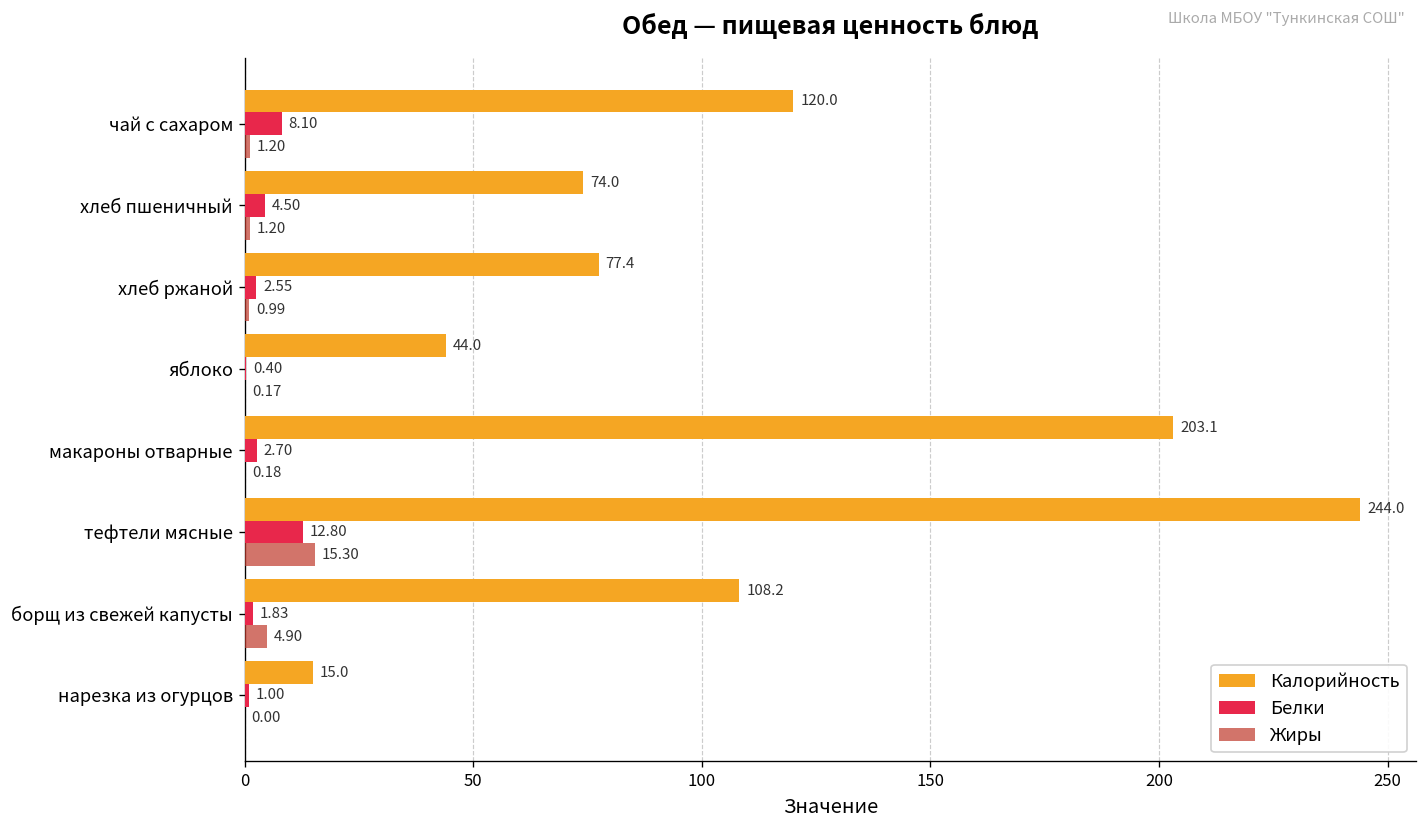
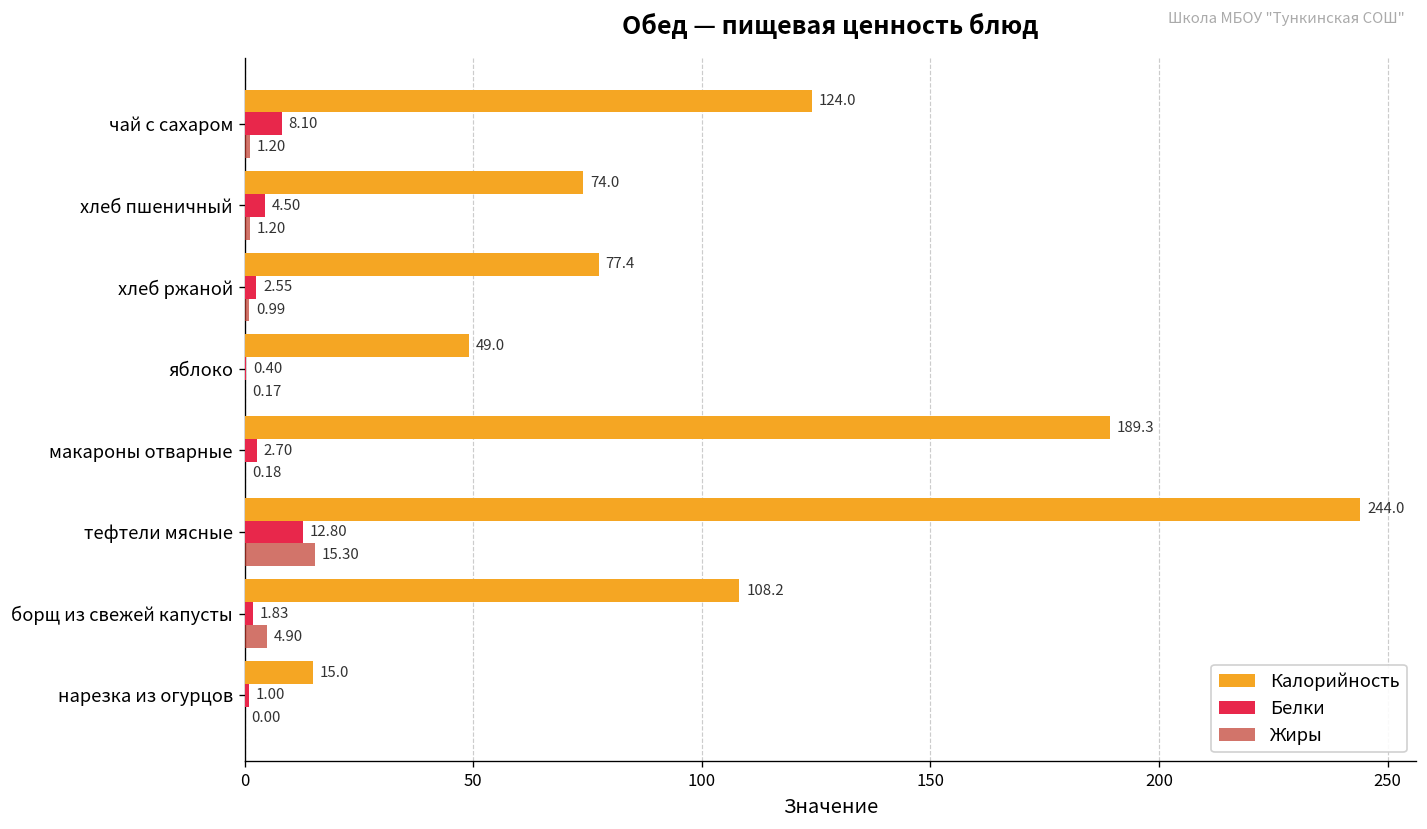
  {
    "Калорийность": {
-     "чай с сахаром": 120.0,
+     "чай с сахаром": 124.0,
      "хлеб пшеничный": 74.0,
      "хлеб ржаной": 77.4,
-     "яблоко": 44.0,
-     "макароны отварные": 203.1,
+     "яблоко": 49.0,
+     "макароны отварные": 189.3,
      "тефтели мясные": 244.0,
      "борщ из свежей капусты": 108.2,
      "нарезка из огурцов": 15.0
    }
  }
